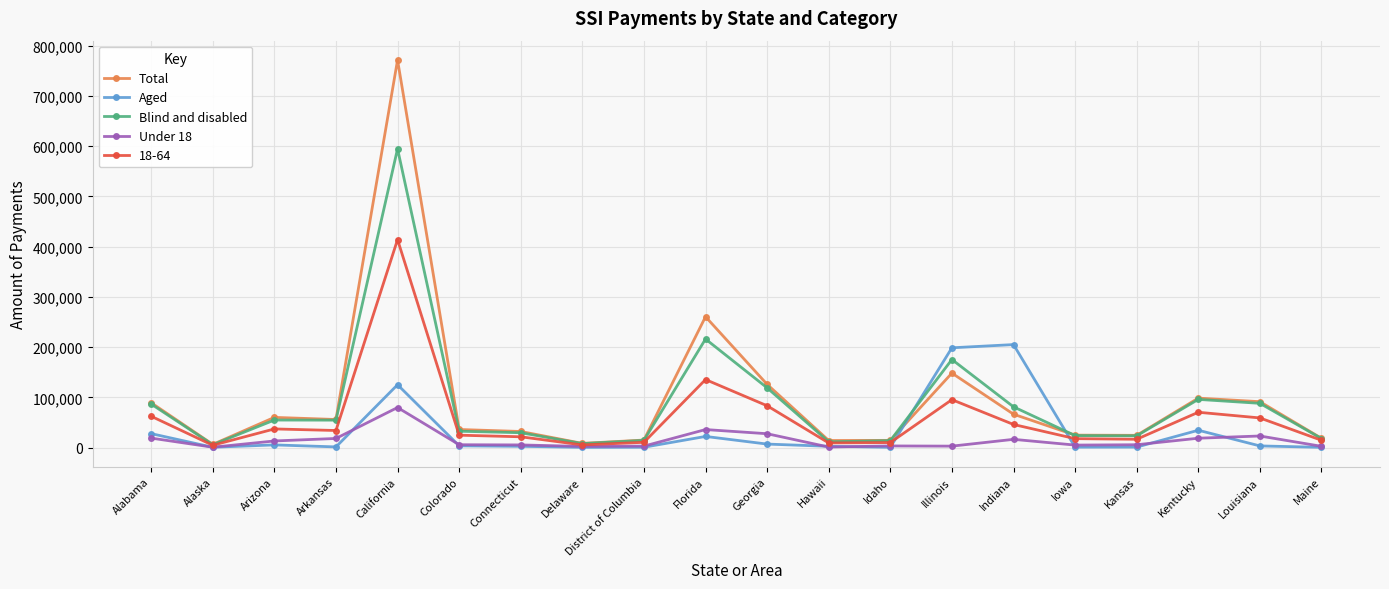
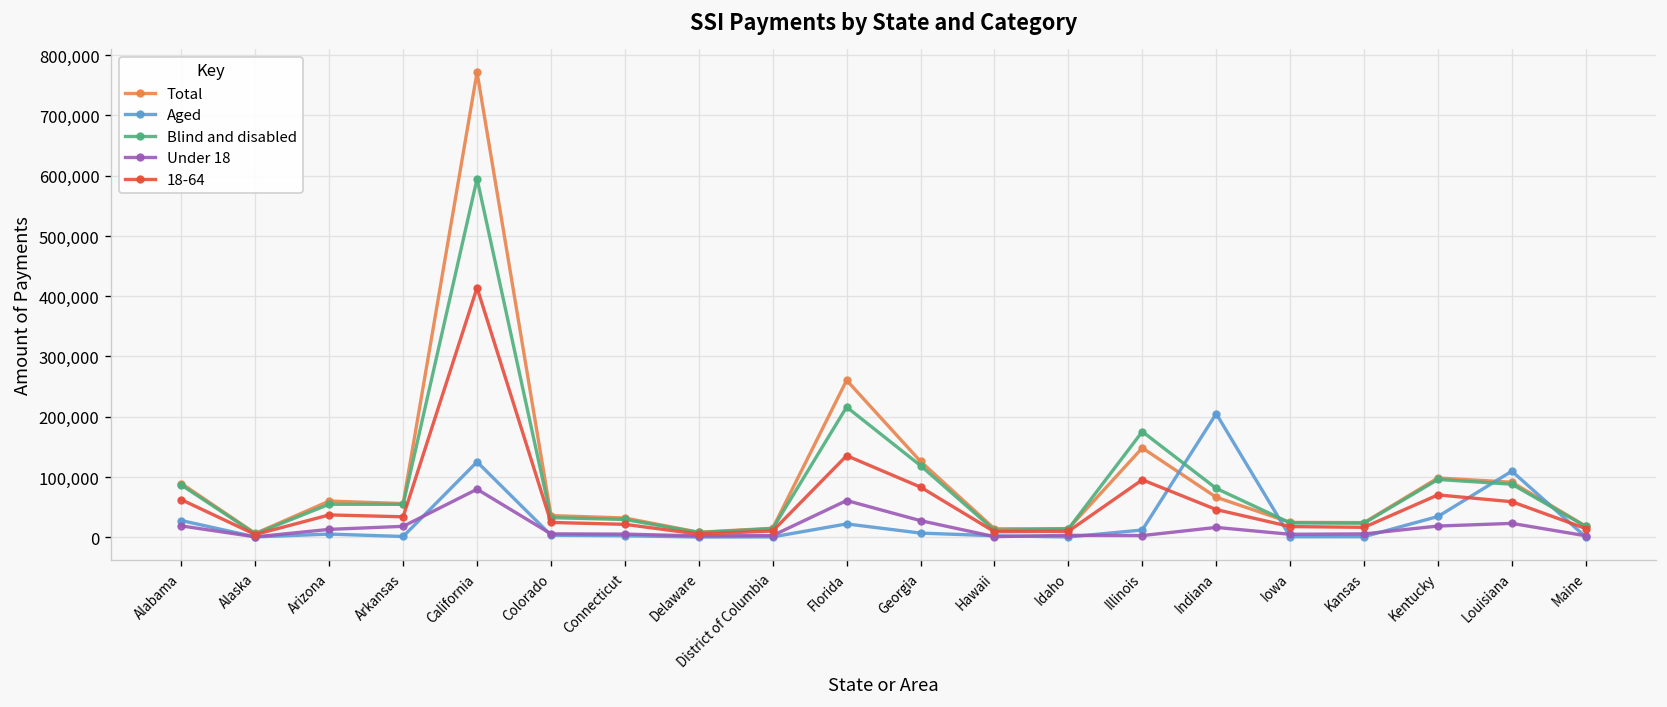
  {
    "Aged": {
      "Alabama": "30,000",
      "Arizona": "10,000",
      "Arkansas": "0",
      "California": "130,000",
      "Florida": "20,000",
      "Georgia": "10,000",
-     "Illinois": "200,000",
+     "Illinois": "10,000",
      "Indiana": "210,000",
      "Kentucky": "30,000",
-     "Louisiana": "0"
+     "Louisiana": "110,000"
    },
    "Blind and disabled": {
      "Arizona": "50,000",
      "California": "590,000",
      "Florida": "220,000",
      "Georgia": "120,000",
      "Illinois": "180,000",
      "Indiana": "80,000"
    },
    "Under 18": {
      "Alabama": "20,000",
      "Arizona": "10,000",
      "Arkansas": "20,000",
      "California": "80,000",
-     "Florida": "40,000",
+     "Florida": "60,000",
      "Georgia": "30,000",
      "Illinois": "0",
      "Indiana": "20,000",
      "Kentucky": "20,000",
      "Louisiana": "20,000"
    }
  }
